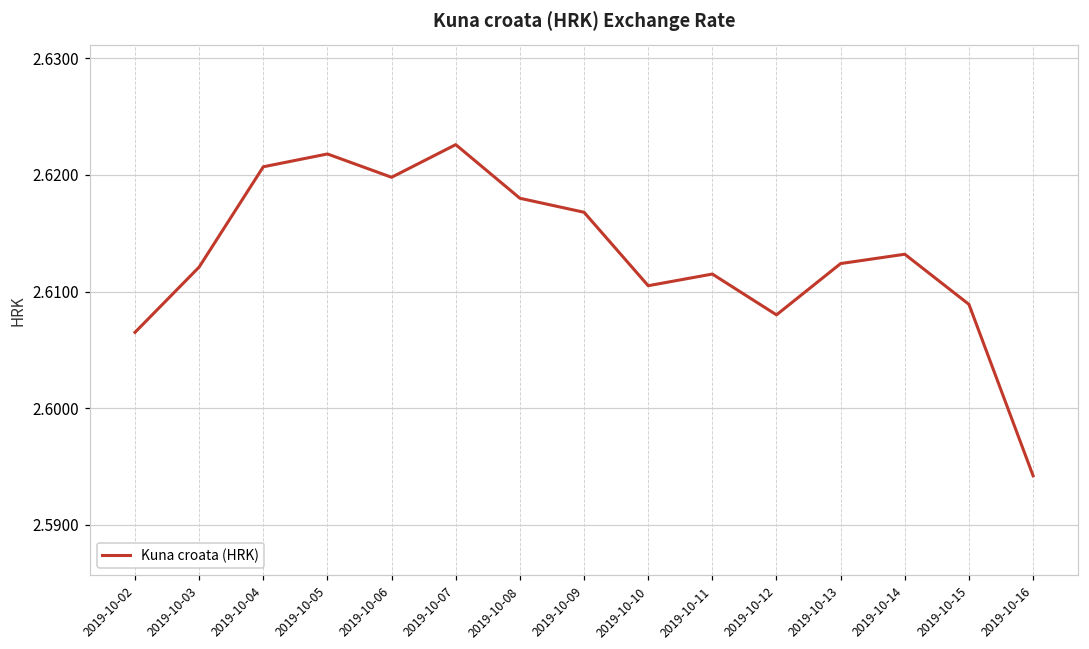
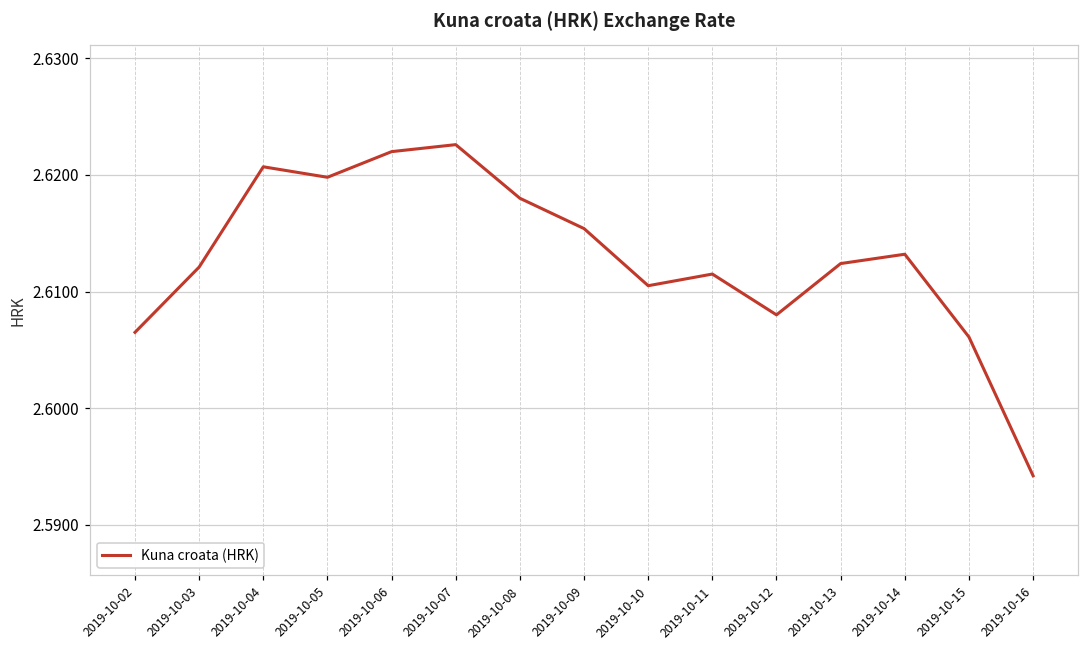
  {
    "2019-10-02": 2.6065,
    "2019-10-03": 2.6121,
    "2019-10-04": 2.6207,
-   "2019-10-05": 2.6218,
-   "2019-10-06": 2.6198,
+   "2019-10-05": 2.6198,
+   "2019-10-06": 2.6220,
    "2019-10-07": 2.6226,
    "2019-10-08": 2.6180,
-   "2019-10-09": 2.6168,
+   "2019-10-09": 2.6154,
    "2019-10-10": 2.6105,
    "2019-10-11": 2.6115,
    "2019-10-12": 2.6080,
    "2019-10-13": 2.6124,
    "2019-10-14": 2.6132,
-   "2019-10-15": 2.6089,
+   "2019-10-15": 2.6061,
    "2019-10-16": 2.5942
  }
